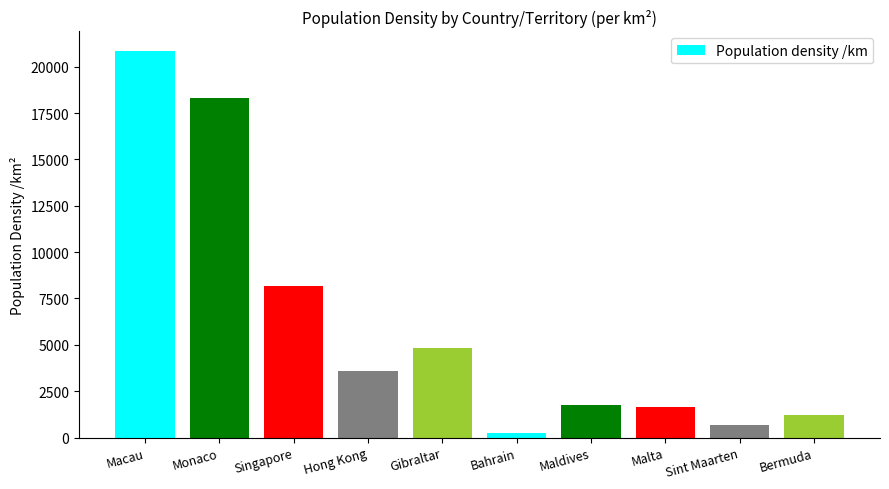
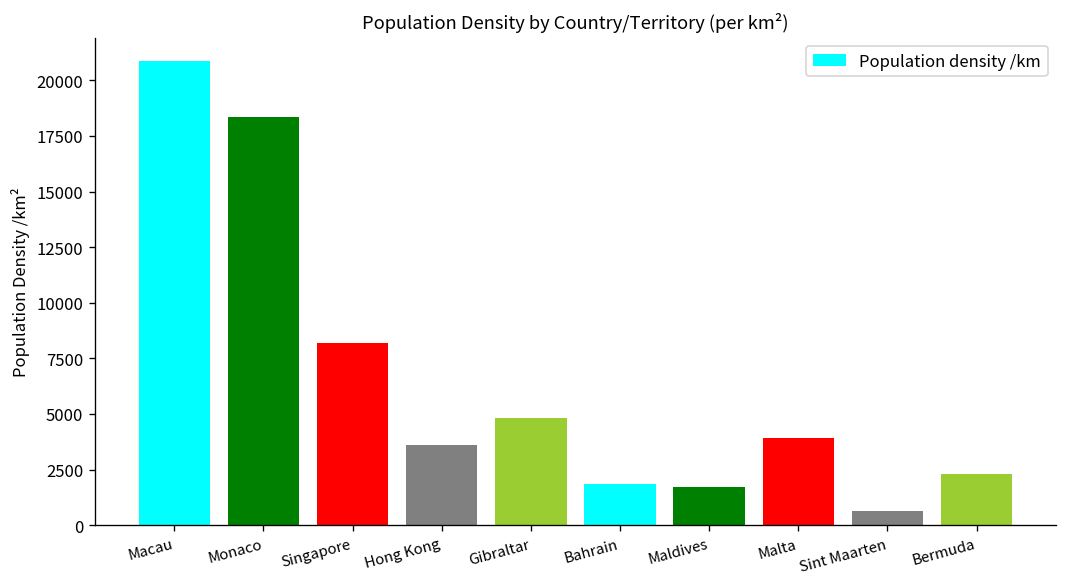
  {
    "Macau": 20900,
    "Monaco": 18300,
    "Singapore": 8200,
    "Hong Kong": 3600,
    "Gibraltar": 4800,
-   "Bahrain": 200,
+   "Bahrain": 1900,
    "Maldives": 1700,
-   "Malta": 1700,
+   "Malta": 3900,
    "Sint Maarten": 700,
-   "Bermuda": 1200
+   "Bermuda": 2300
  }
